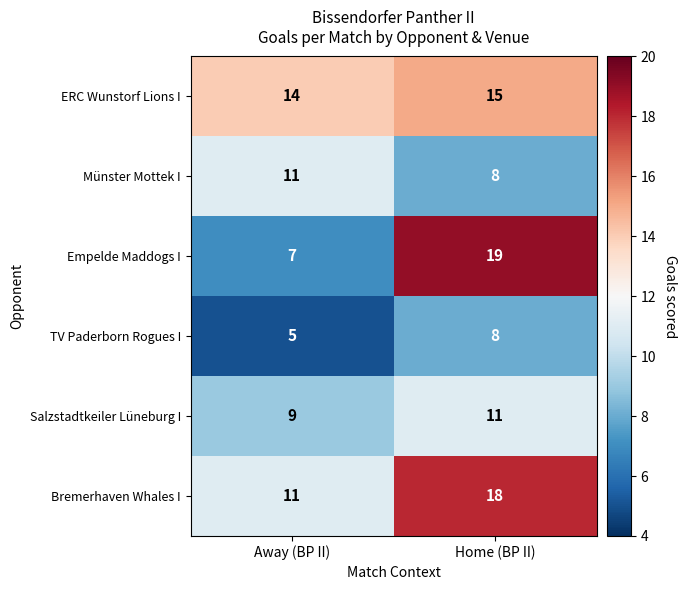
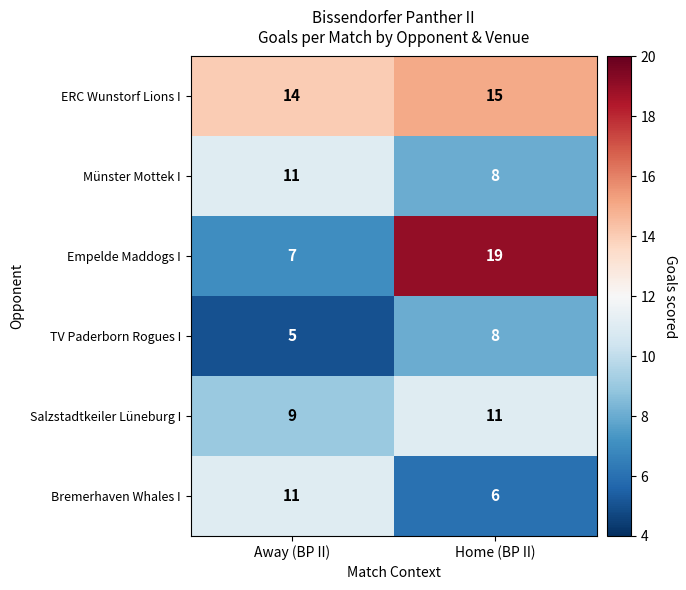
  {
    "ERC Wunstorf Lions I": {
      "Away (BP II)": 14,
      "Home (BP II)": 15
    },
    "Münster Mottek I": {
      "Away (BP II)": 11,
      "Home (BP II)": 8
    },
    "Empelde Maddogs I": {
      "Away (BP II)": 7,
      "Home (BP II)": 19
    },
    "TV Paderborn Rogues I": {
      "Away (BP II)": 5,
      "Home (BP II)": 8
    },
    "Salzstadtkeiler Lüneburg I": {
      "Away (BP II)": 9,
      "Home (BP II)": 11
    },
    "Bremerhaven Whales I": {
      "Away (BP II)": 11,
-     "Home (BP II)": 18
+     "Home (BP II)": 6
    }
  }
